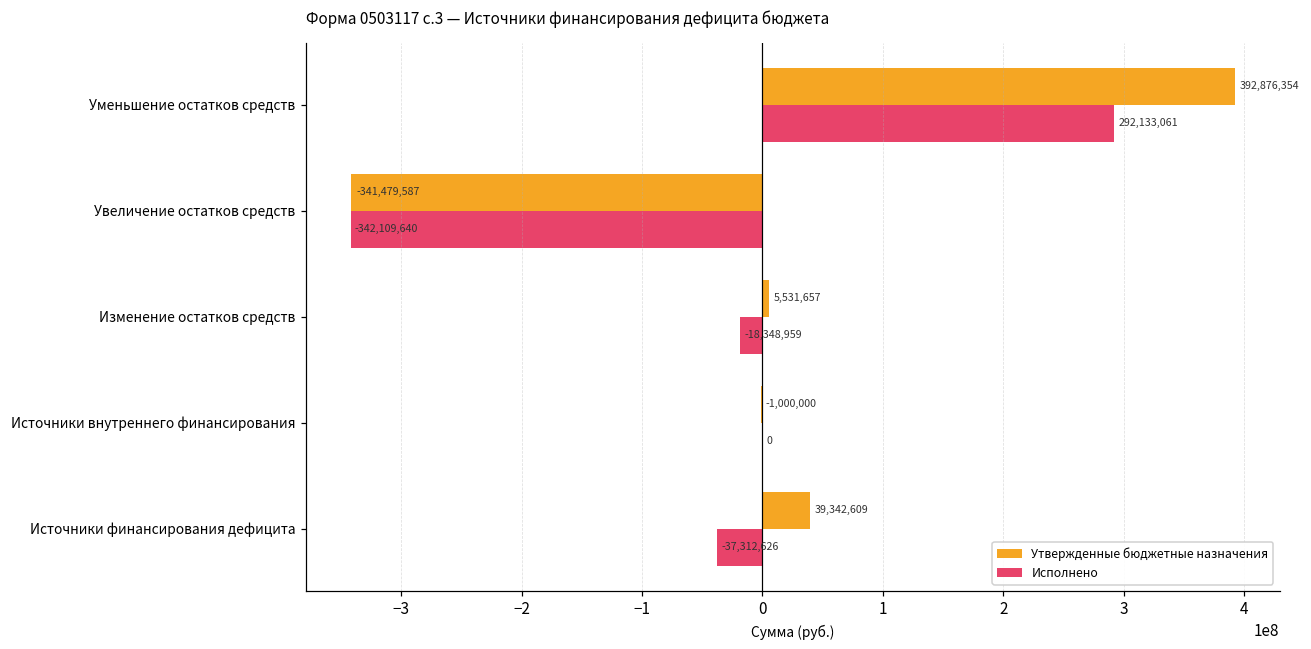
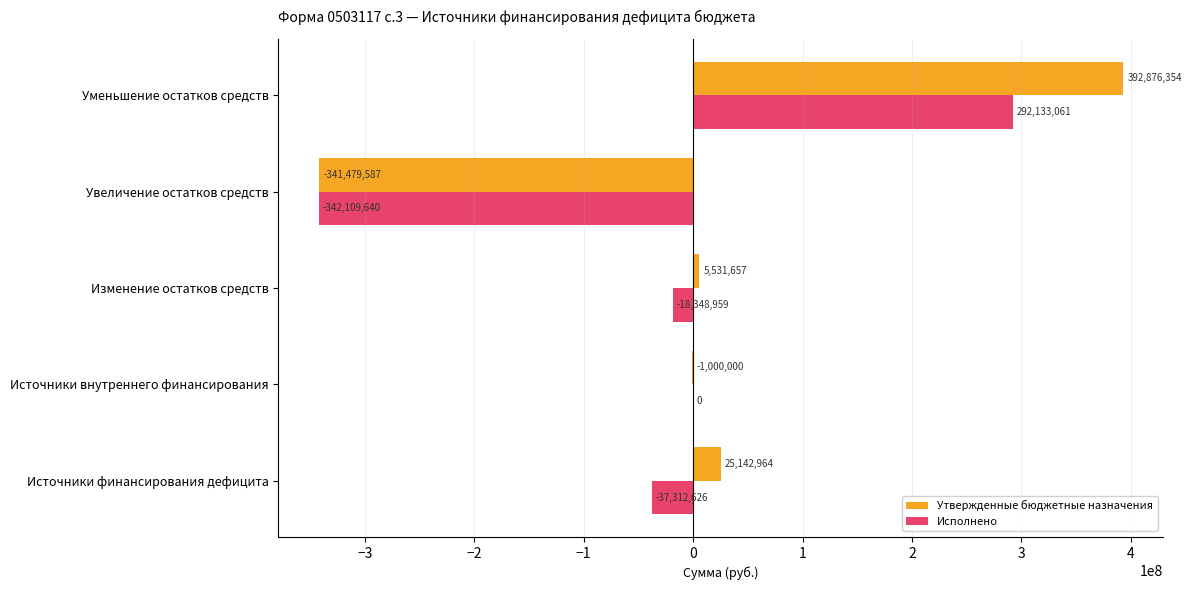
  {
    "Утвержденные бюджетные назначения": {
      "Уменьшение остатков средств": "392,876,354",
      "Увеличение остатков средств": "-341,479,587",
      "Изменение остатков средств": "5,531,657",
      "Источники внутреннего финансирования": "-1,000,000",
-     "Источники финансирования дефицита": "39,342,609"
+     "Источники финансирования дефицита": "25,142,964"
    },
    "Исполнено": {
      "Уменьшение остатков средств": "292,133,061",
      "Увеличение остатков средств": "-342,109,640",
      "Изменение остатков средств": "-18,348,959",
      "Источники внутреннего финансирования": "0",
      "Источники финансирования дефицита": "-37,312,626"
    }
  }
